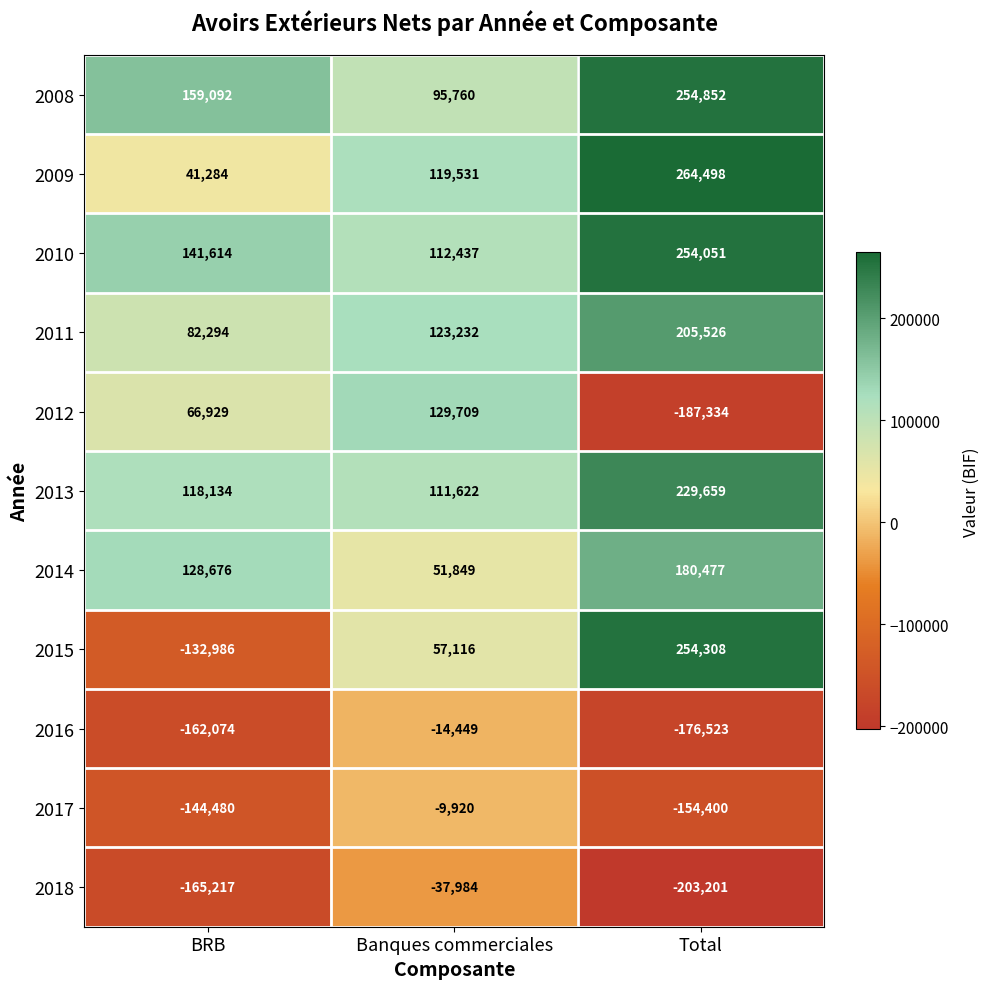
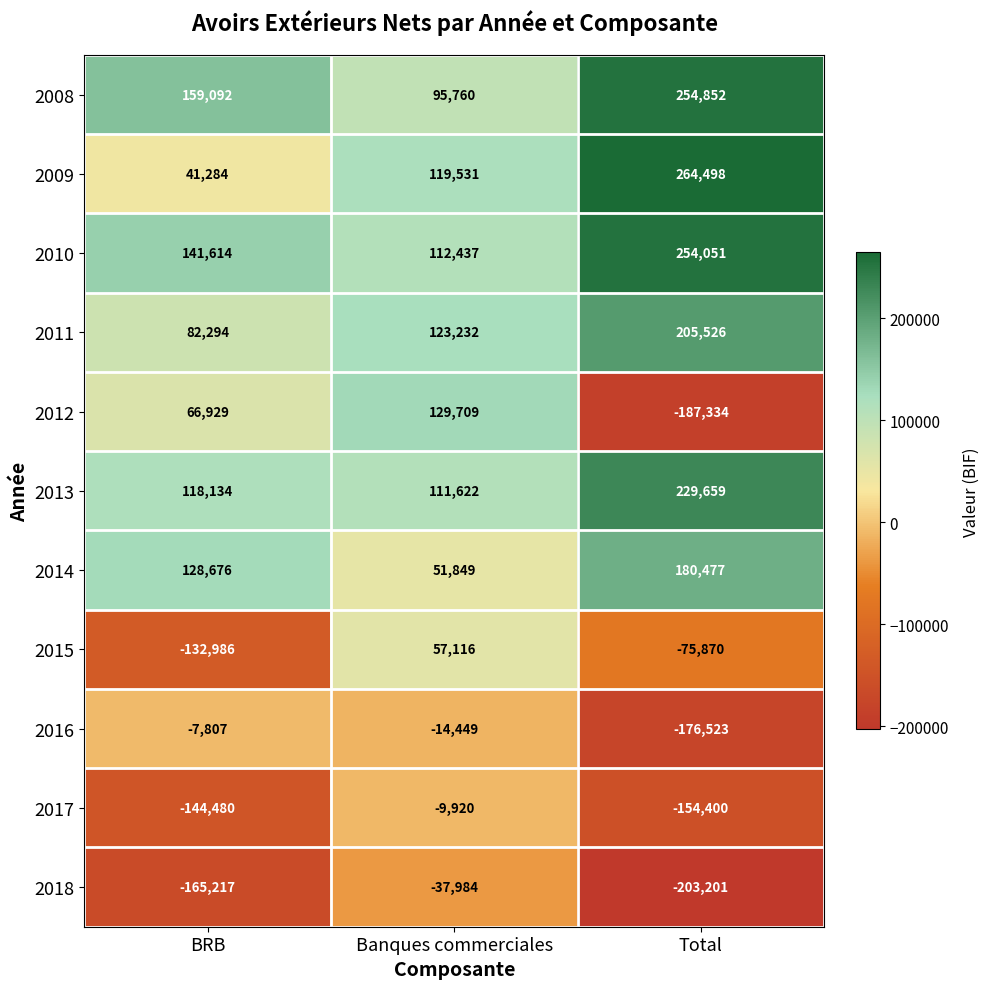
  {
    "2008": {
      "BRB": "159,092",
      "Banques commerciales": "95,760",
      "Total": "254,852"
    },
    "2009": {
      "BRB": "41,284",
      "Banques commerciales": "119,531",
      "Total": "264,498"
    },
    "2010": {
      "BRB": "141,614",
      "Banques commerciales": "112,437",
      "Total": "254,051"
    },
    "2011": {
      "BRB": "82,294",
      "Banques commerciales": "123,232",
      "Total": "205,526"
    },
    "2012": {
      "BRB": "66,929",
      "Banques commerciales": "129,709",
      "Total": "-187,334"
    },
    "2013": {
      "BRB": "118,134",
      "Banques commerciales": "111,622",
      "Total": "229,659"
    },
    "2014": {
      "BRB": "128,676",
      "Banques commerciales": "51,849",
      "Total": "180,477"
    },
    "2015": {
      "BRB": "-132,986",
      "Banques commerciales": "57,116",
-     "Total": "254,308"
+     "Total": "-75,870"
    },
    "2016": {
-     "BRB": "-162,074",
+     "BRB": "-7,807",
      "Banques commerciales": "-14,449",
      "Total": "-176,523"
    },
    "2017": {
      "BRB": "-144,480",
      "Banques commerciales": "-9,920",
      "Total": "-154,400"
    },
    "2018": {
      "BRB": "-165,217",
      "Banques commerciales": "-37,984",
      "Total": "-203,201"
    }
  }
